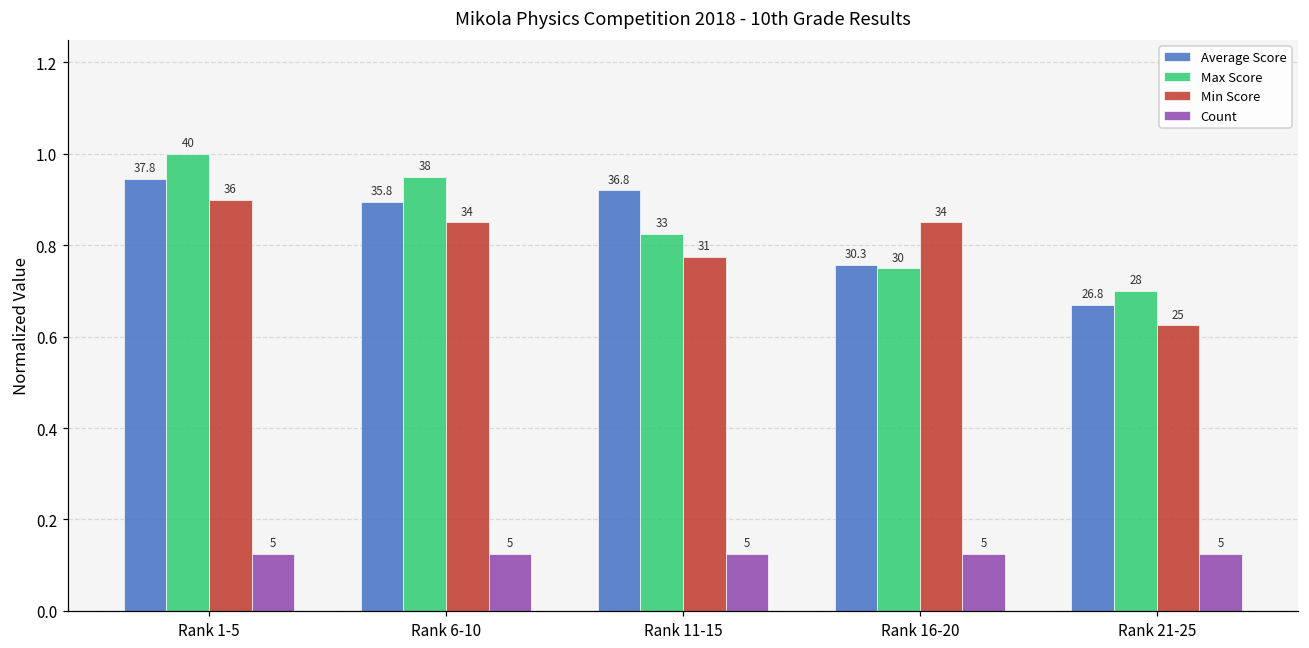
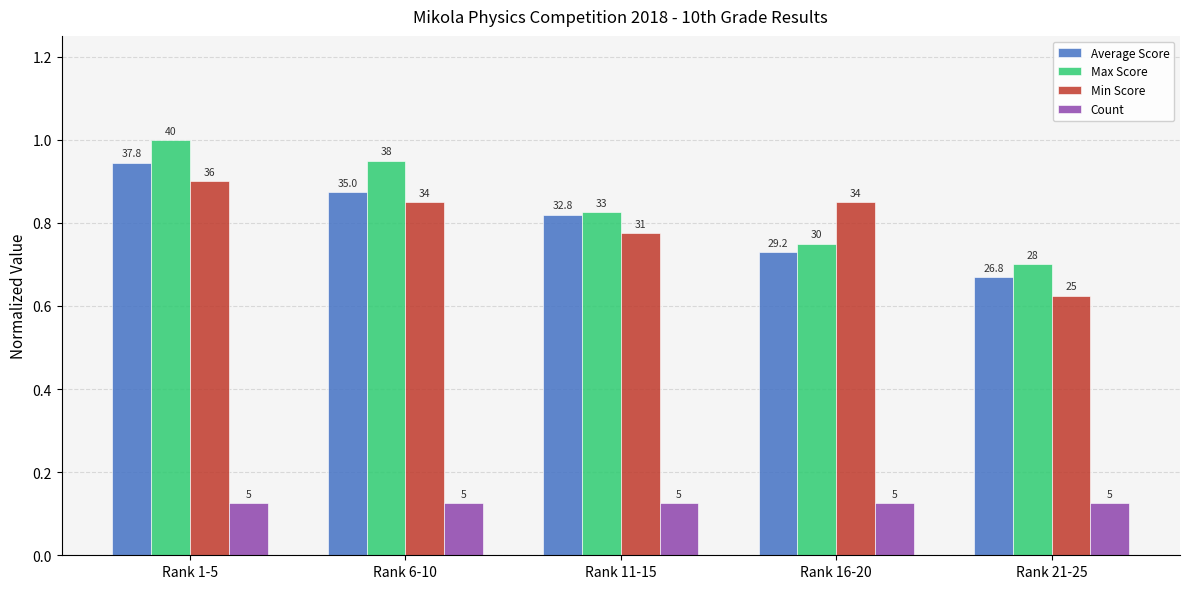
  {
    "Average Score": {
-     "Rank 6-10": 35.8,
-     "Rank 11-15": 36.8,
-     "Rank 16-20": 30.3
+     "Rank 6-10": 35.0,
+     "Rank 11-15": 32.8,
+     "Rank 16-20": 29.2
    }
  }
